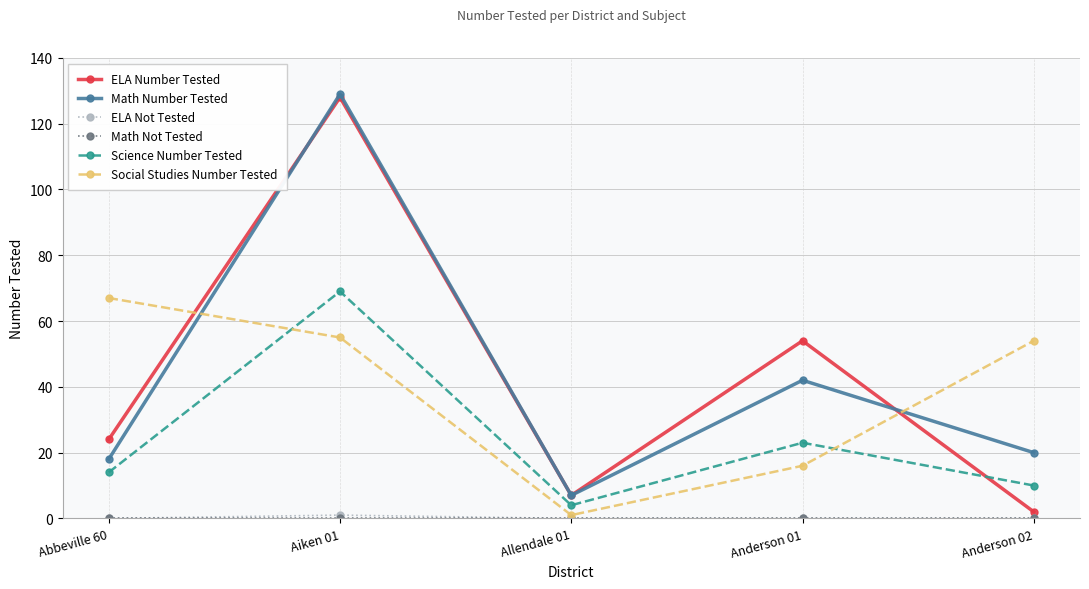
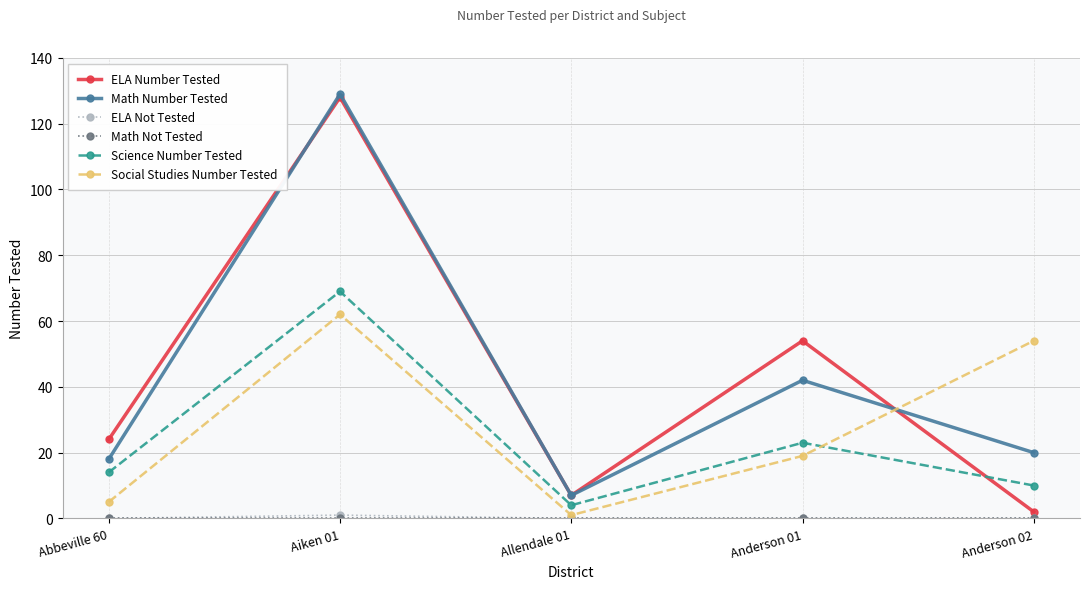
  {
    "ELA Number Tested": {
      "Abbeville 60": 24,
      "Aiken 01": 128,
      "Anderson 01": 54,
      "Anderson 02": 2
    },
    "ELA Not Tested": {
      "Aiken 01": 1
    },
    "Social Studies Number Tested": {
-     "Abbeville 60": 67,
-     "Aiken 01": 55,
+     "Abbeville 60": 5,
+     "Aiken 01": 62,
      "Allendale 01": 1,
-     "Anderson 01": 16,
+     "Anderson 01": 19,
      "Anderson 02": 54
    }
  }
